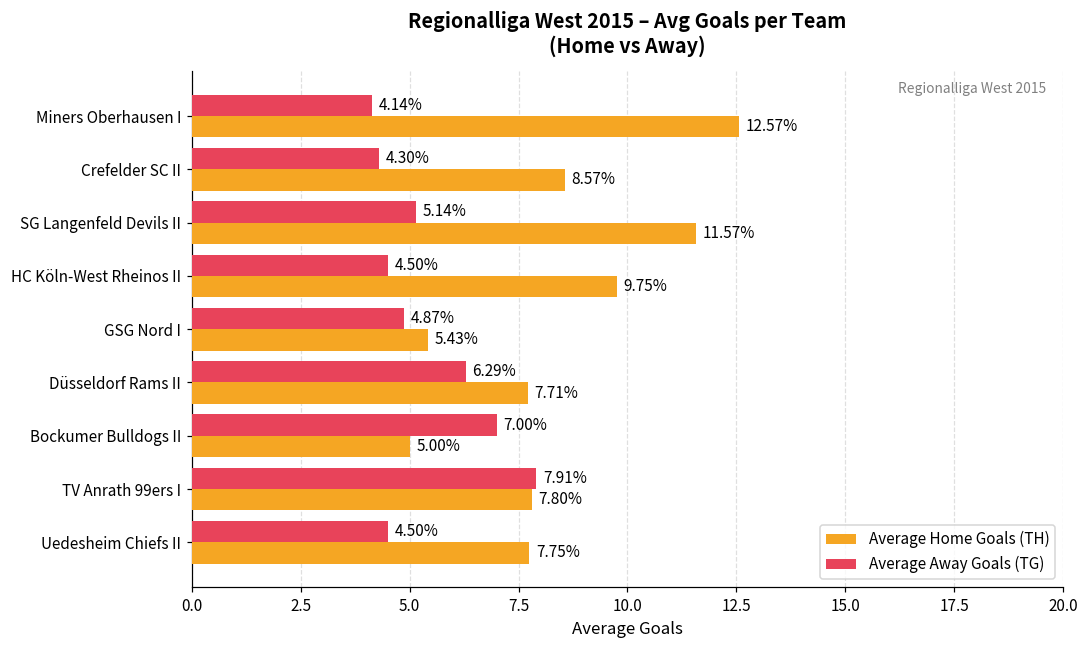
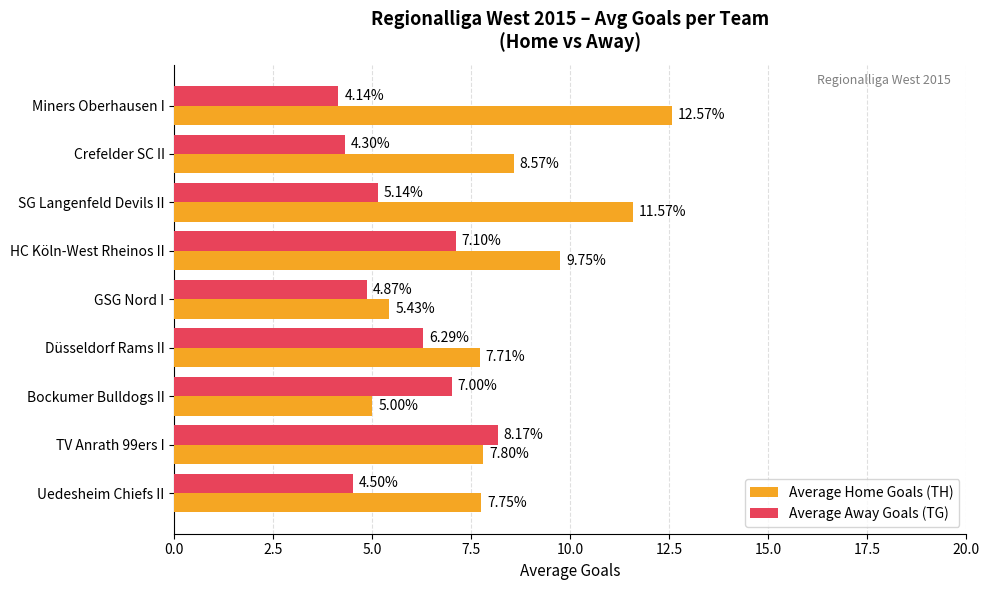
  {
    "Average Home Goals (TH)": {
      "Miners Oberhausen I": "12.57%",
      "Crefelder SC II": "8.57%",
      "SG Langenfeld Devils II": "11.57%",
      "HC Köln-West Rheinos II": "9.75%",
      "GSG Nord I": "5.43%",
      "Düsseldorf Rams II": "7.71%",
      "Bockumer Bulldogs II": "5.00%",
      "TV Anrath 99ers I": "7.80%",
      "Uedesheim Chiefs II": "7.75%"
    },
    "Average Away Goals (TG)": {
      "Miners Oberhausen I": "4.14%",
      "Crefelder SC II": "4.30%",
      "SG Langenfeld Devils II": "5.14%",
-     "HC Köln-West Rheinos II": "4.50%",
+     "HC Köln-West Rheinos II": "7.10%",
      "GSG Nord I": "4.87%",
      "Düsseldorf Rams II": "6.29%",
      "Bockumer Bulldogs II": "7.00%",
-     "TV Anrath 99ers I": "7.91%",
+     "TV Anrath 99ers I": "8.17%",
      "Uedesheim Chiefs II": "4.50%"
    }
  }
